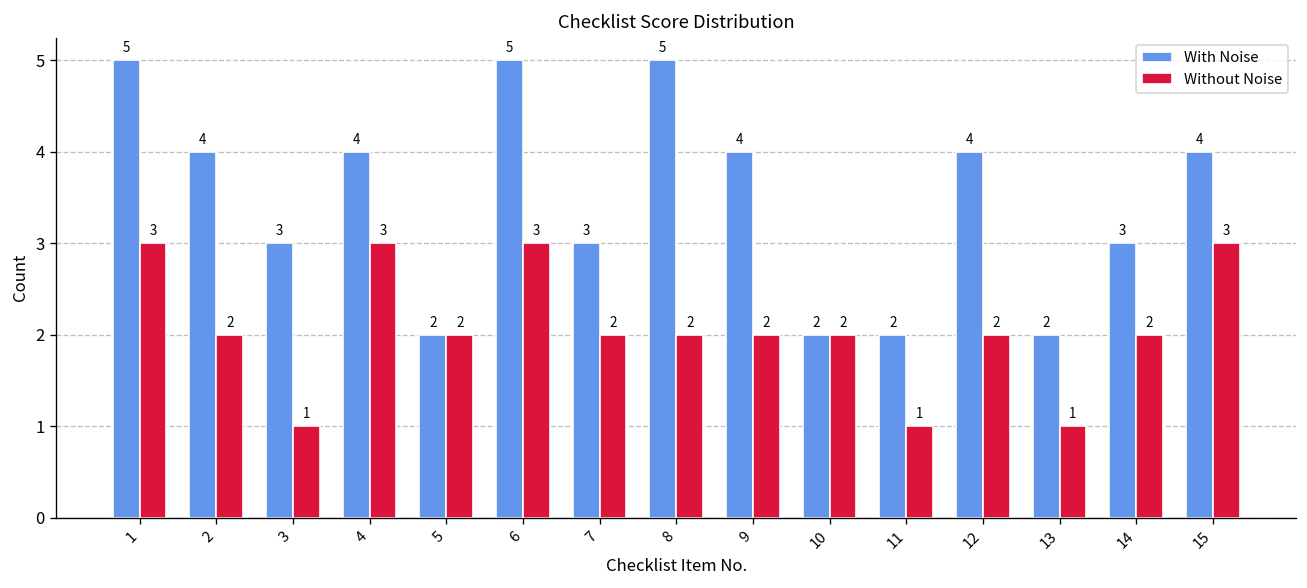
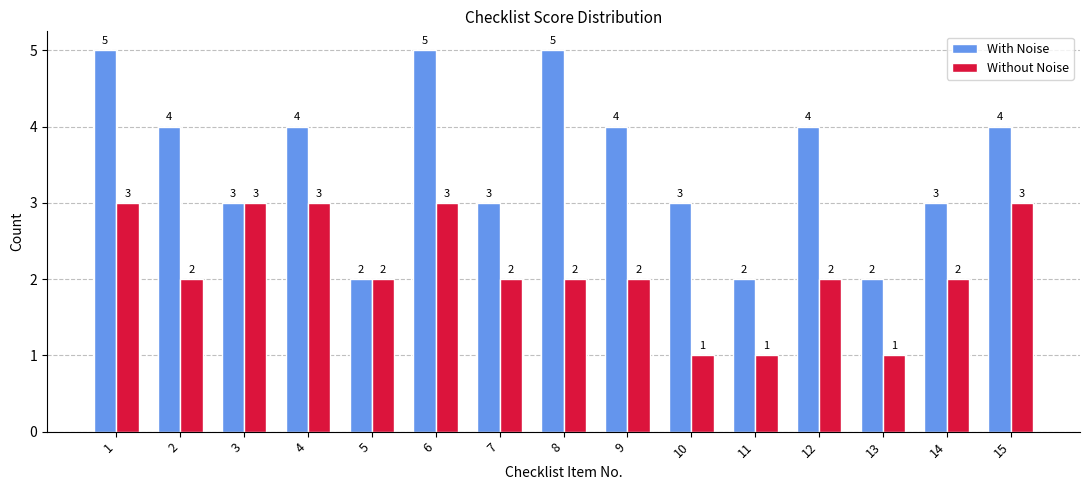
  {
    "With Noise": {
      "1": 5,
      "2": 4,
      "3": 3,
      "4": 4,
      "5": 2,
      "6": 5,
      "7": 3,
      "8": 5,
      "9": 4,
-     "10": 2,
+     "10": 3,
      "11": 2,
      "12": 4,
      "13": 2,
      "14": 3,
      "15": 4
    },
    "Without Noise": {
      "1": 3,
      "2": 2,
-     "3": 1,
+     "3": 3,
      "4": 3,
      "5": 2,
      "6": 3,
      "7": 2,
      "8": 2,
      "9": 2,
-     "10": 2,
+     "10": 1,
      "11": 1,
      "12": 2,
      "13": 1,
      "14": 2,
      "15": 3
    }
  }
